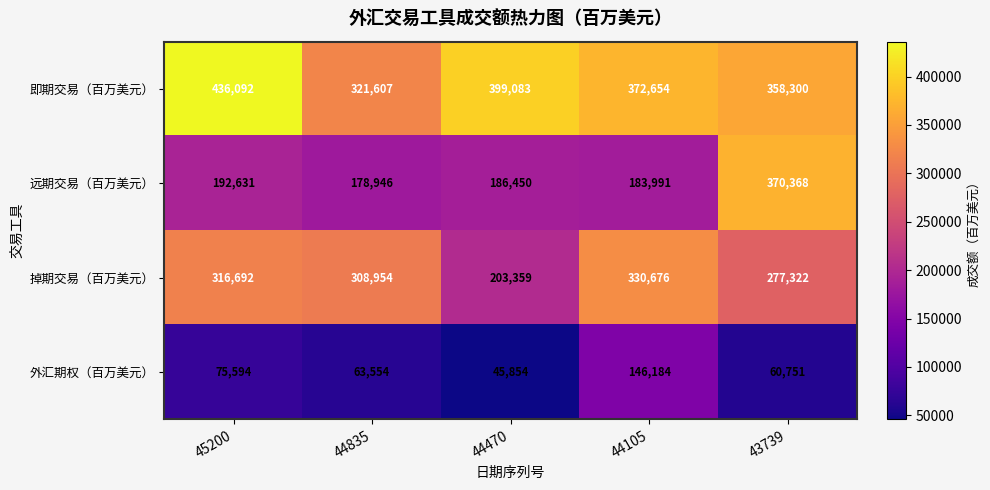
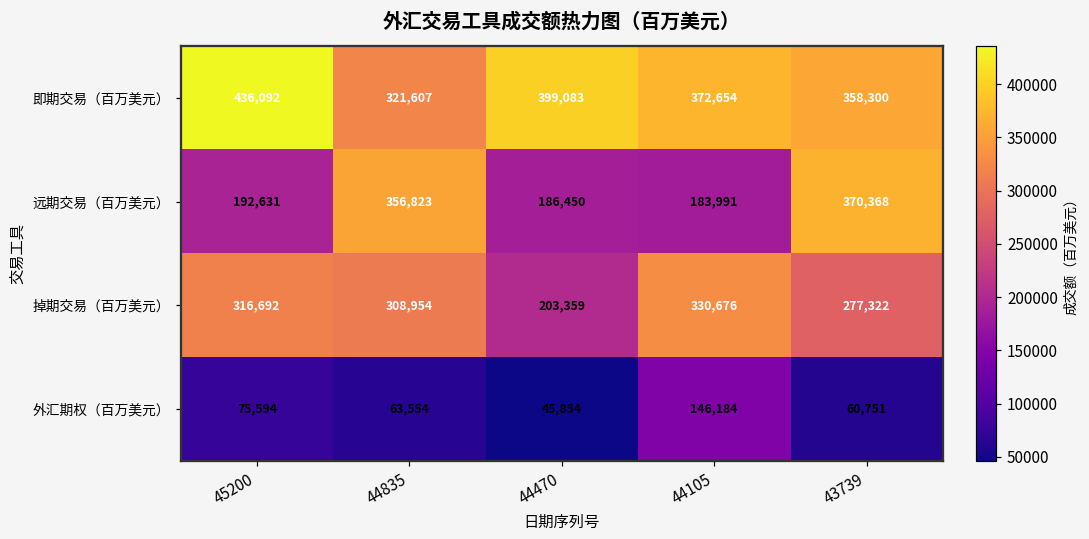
  {
    "即期交易（百万美元）": {
      "45200": "436,092",
      "44835": "321,607",
      "44470": "399,083",
      "44105": "372,654",
      "43739": "358,300"
    },
    "远期交易（百万美元）": {
      "45200": "192,631",
-     "44835": "178,946",
+     "44835": "356,823",
      "44470": "186,450",
      "44105": "183,991",
      "43739": "370,368"
    },
    "掉期交易（百万美元）": {
      "45200": "316,692",
      "44835": "308,954",
      "44470": "203,359",
      "44105": "330,676",
      "43739": "277,322"
    },
    "外汇期权（百万美元）": {
      "45200": "75,594",
      "44835": "63,554",
      "44470": "45,854",
      "44105": "146,184",
      "43739": "60,751"
    }
  }
